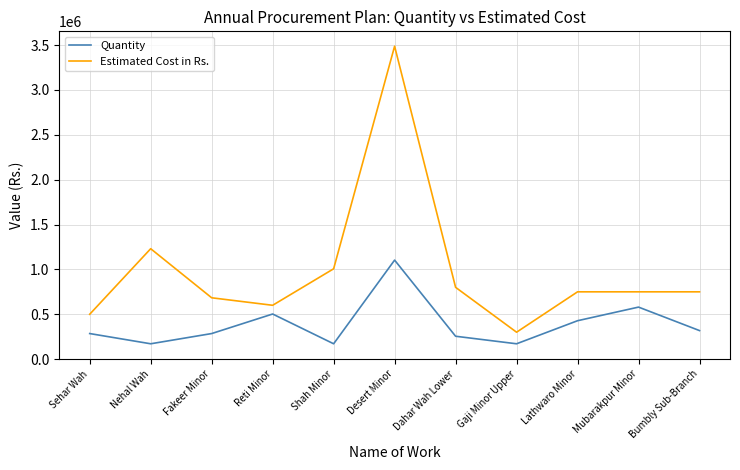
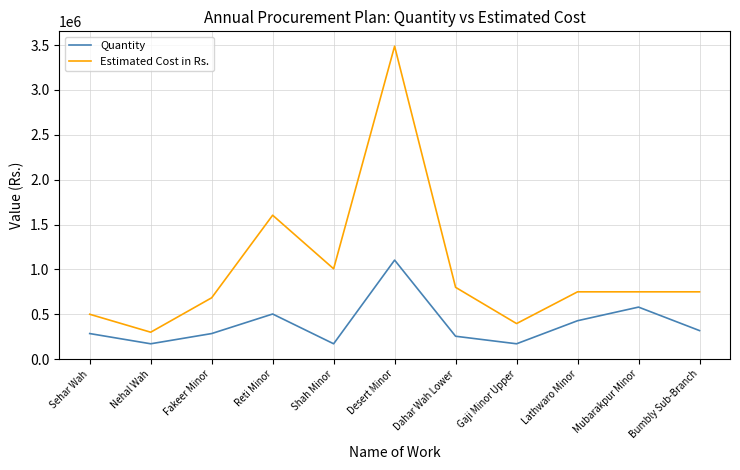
  {
    "Quantity": {
      "Sehar Wah": 300000,
      "Nehal Wah": 200000,
      "Fakeer Minor": 300000,
      "Reti Minor": 500000,
      "Shah Minor": 200000,
      "Desert Minor": 1100000,
      "Dahar Wah Lower": 300000,
      "Gaji Minor Upper": 200000,
      "Lathwaro Minor": 400000,
      "Mubarakpur Minor": 600000,
      "Bumbly Sub-Branch": 300000
    },
    "Estimated Cost in Rs.": {
      "Sehar Wah": 500000,
-     "Nehal Wah": 1200000,
+     "Nehal Wah": 300000,
      "Fakeer Minor": 700000,
-     "Reti Minor": 600000,
+     "Reti Minor": 1600000,
      "Shah Minor": 1000000,
      "Desert Minor": 3500000,
      "Dahar Wah Lower": 800000,
-     "Gaji Minor Upper": 300000,
+     "Gaji Minor Upper": 400000,
      "Lathwaro Minor": 800000,
      "Mubarakpur Minor": 800000,
      "Bumbly Sub-Branch": 800000
    }
  }
